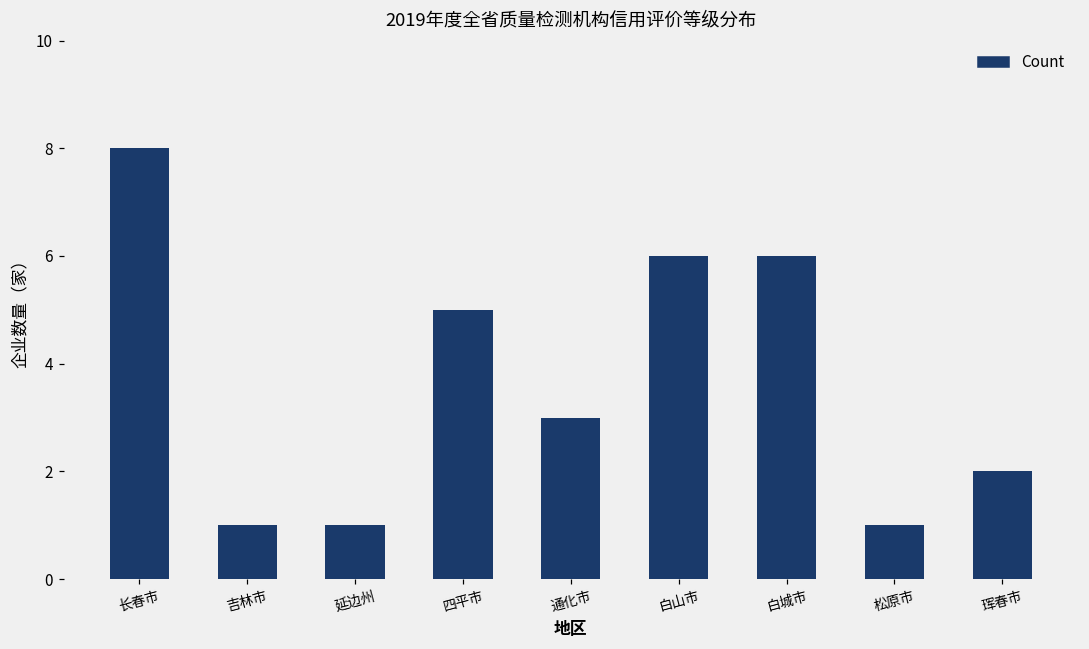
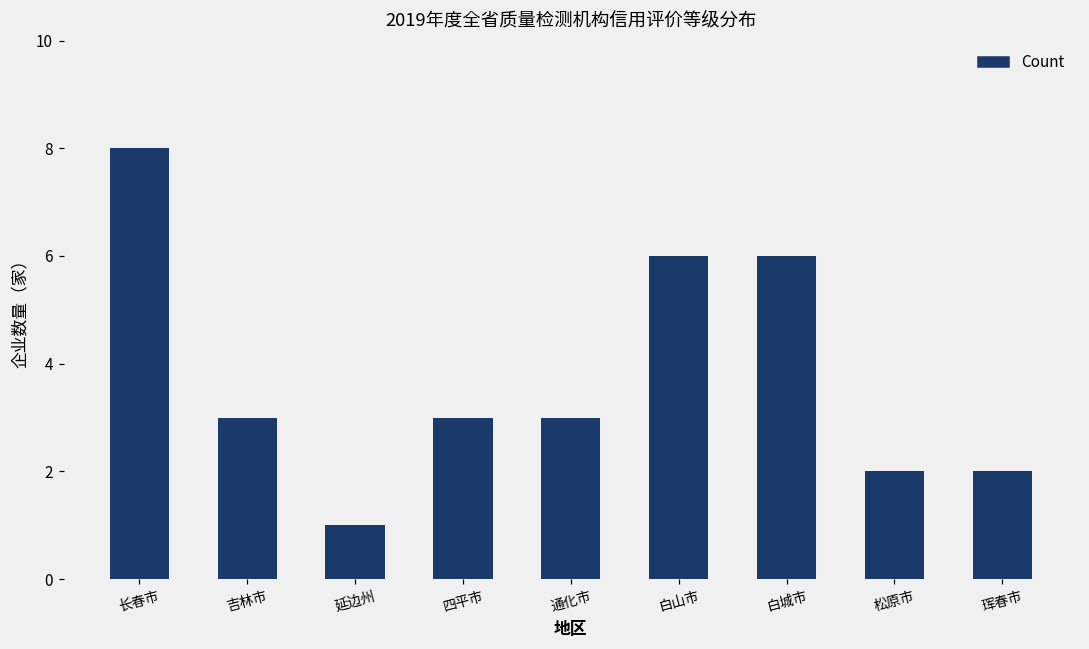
  {
    "长春市": 8,
-   "吉林市": 1,
+   "吉林市": 3,
    "延边州": 1,
-   "四平市": 5,
+   "四平市": 3,
    "通化市": 3,
    "白山市": 6,
    "白城市": 6,
-   "松原市": 1,
+   "松原市": 2,
    "珲春市": 2
  }
